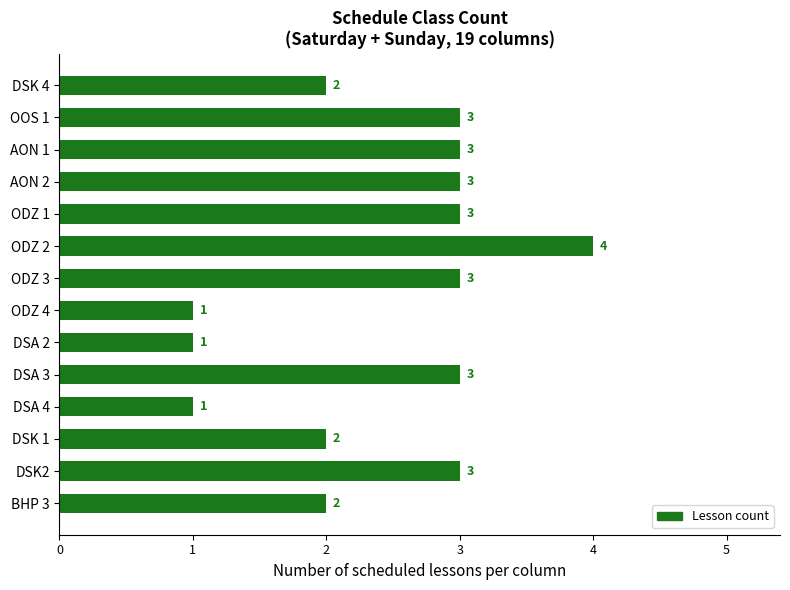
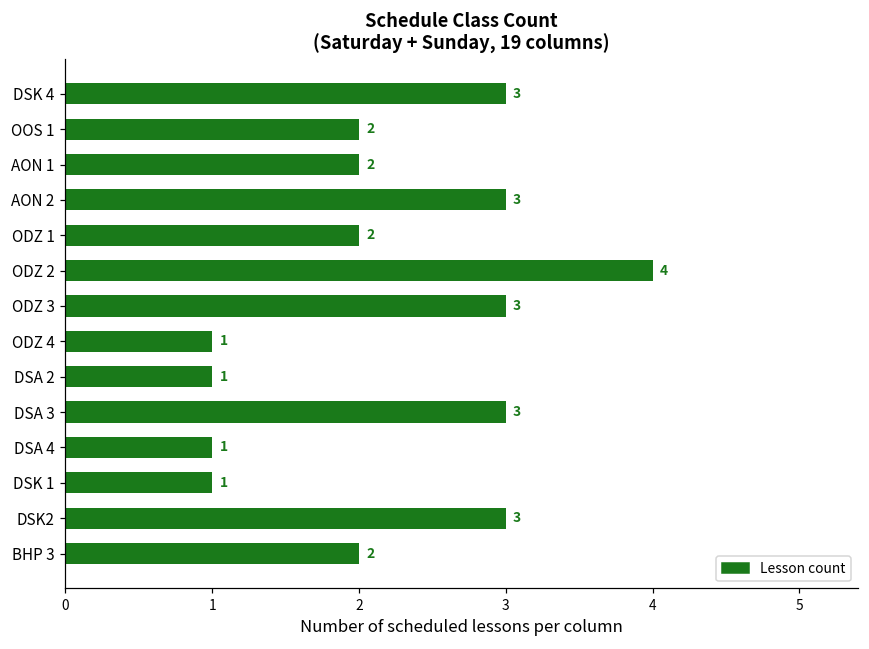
  {
-   "DSK 4": 2,
-   "OOS 1": 3,
-   "AON 1": 3,
+   "DSK 4": 3,
+   "OOS 1": 2,
+   "AON 1": 2,
    "AON 2": 3,
-   "ODZ 1": 3,
+   "ODZ 1": 2,
    "ODZ 2": 4,
    "ODZ 3": 3,
    "ODZ 4": 1,
    "DSA 2": 1,
    "DSA 3": 3,
    "DSA 4": 1,
-   "DSK 1": 2,
+   "DSK 1": 1,
    "DSK2": 3,
    "BHP 3": 2
  }
